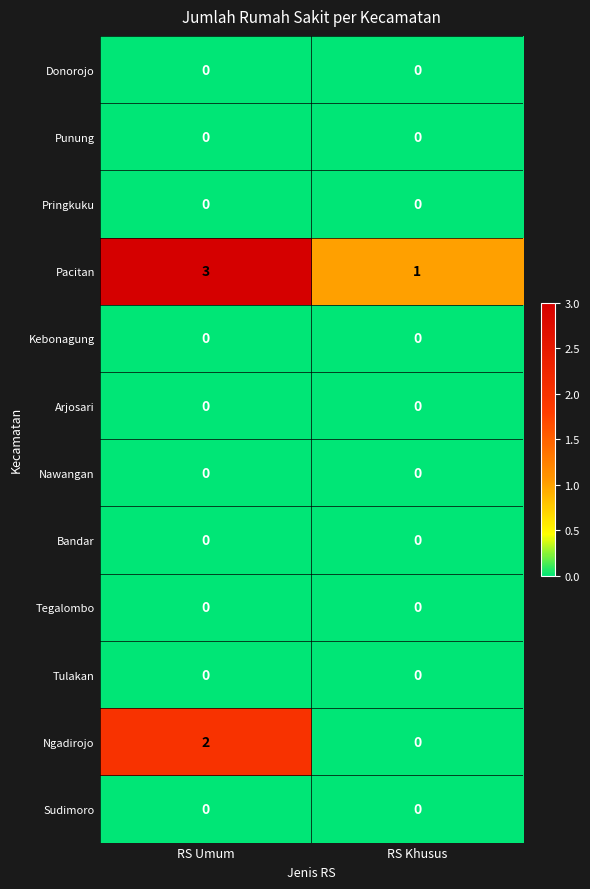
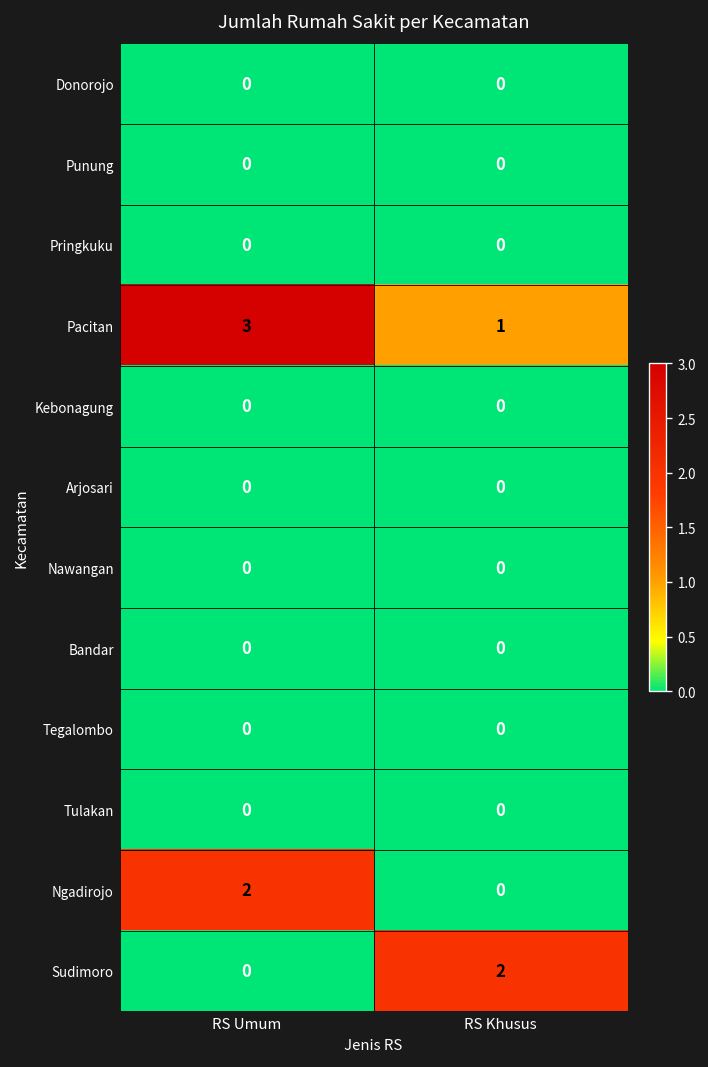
  {
    "Donorojo": {
      "RS Umum": 0,
      "RS Khusus": 0
    },
    "Punung": {
      "RS Umum": 0,
      "RS Khusus": 0
    },
    "Pringkuku": {
      "RS Umum": 0,
      "RS Khusus": 0
    },
    "Pacitan": {
      "RS Umum": 3,
      "RS Khusus": 1
    },
    "Kebonagung": {
      "RS Umum": 0,
      "RS Khusus": 0
    },
    "Arjosari": {
      "RS Umum": 0,
      "RS Khusus": 0
    },
    "Nawangan": {
      "RS Umum": 0,
      "RS Khusus": 0
    },
    "Bandar": {
      "RS Umum": 0,
      "RS Khusus": 0
    },
    "Tegalombo": {
      "RS Umum": 0,
      "RS Khusus": 0
    },
    "Tulakan": {
      "RS Umum": 0,
      "RS Khusus": 0
    },
    "Ngadirojo": {
      "RS Umum": 2,
      "RS Khusus": 0
    },
    "Sudimoro": {
      "RS Umum": 0,
-     "RS Khusus": 0
+     "RS Khusus": 2
    }
  }
